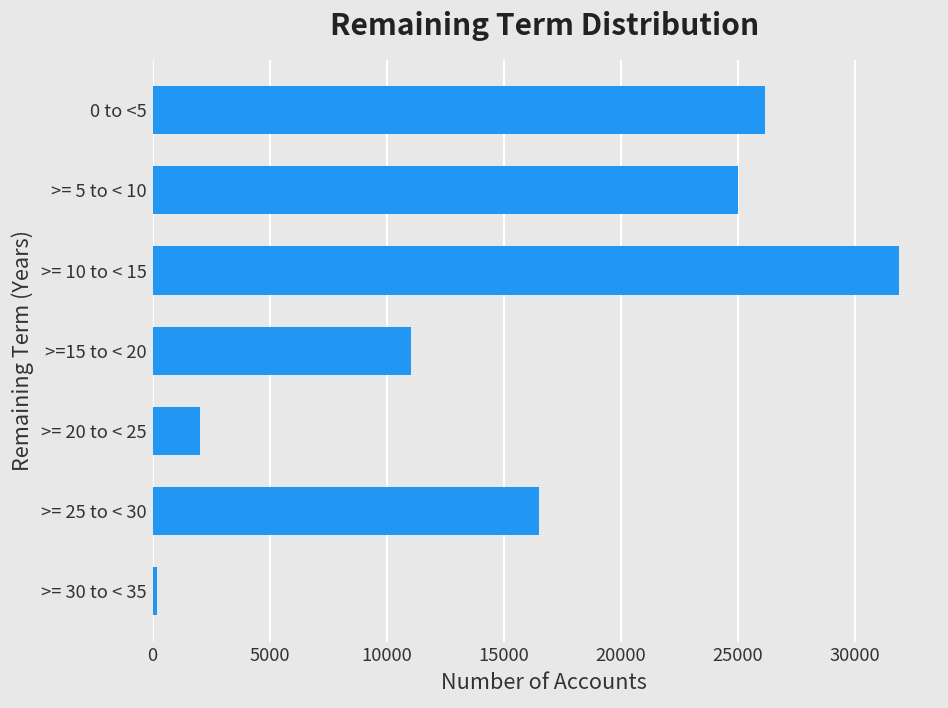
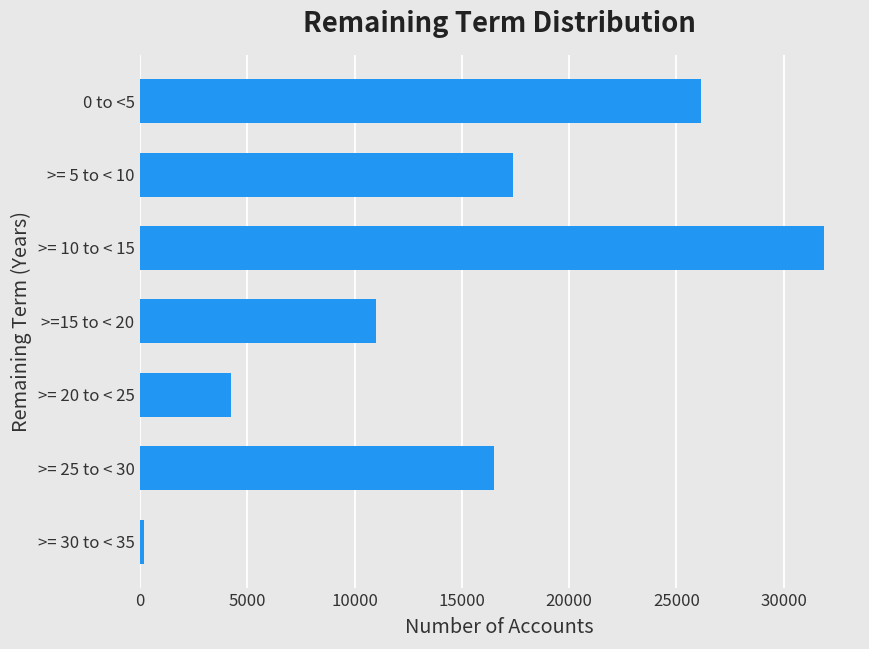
  {
    "0 to <5": 26200,
-   ">= 5 to < 10": 25000,
+   ">= 5 to < 10": 17400,
    ">= 10 to < 15": 31900,
    ">=15 to < 20": 11000,
-   ">= 20 to < 25": 2000,
+   ">= 20 to < 25": 4200,
    ">= 25 to < 30": 16500,
    ">= 30 to < 35": 200
  }
